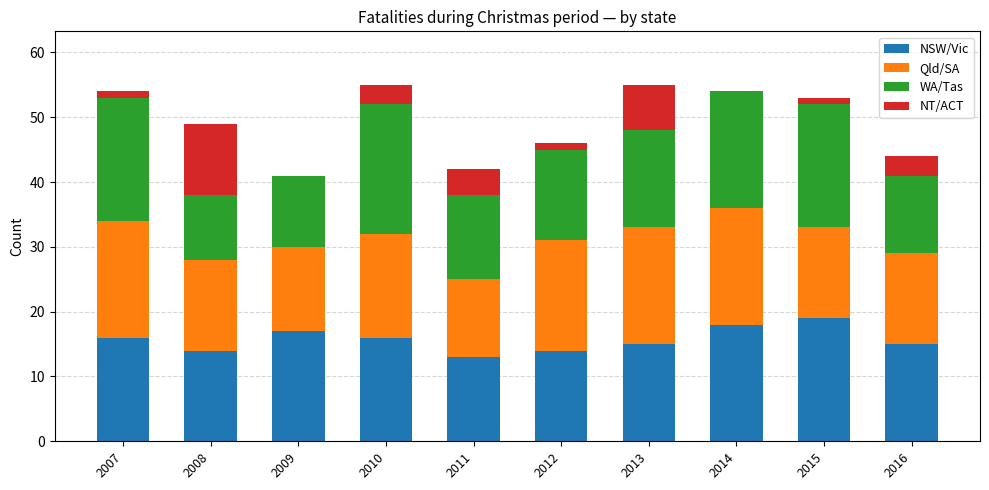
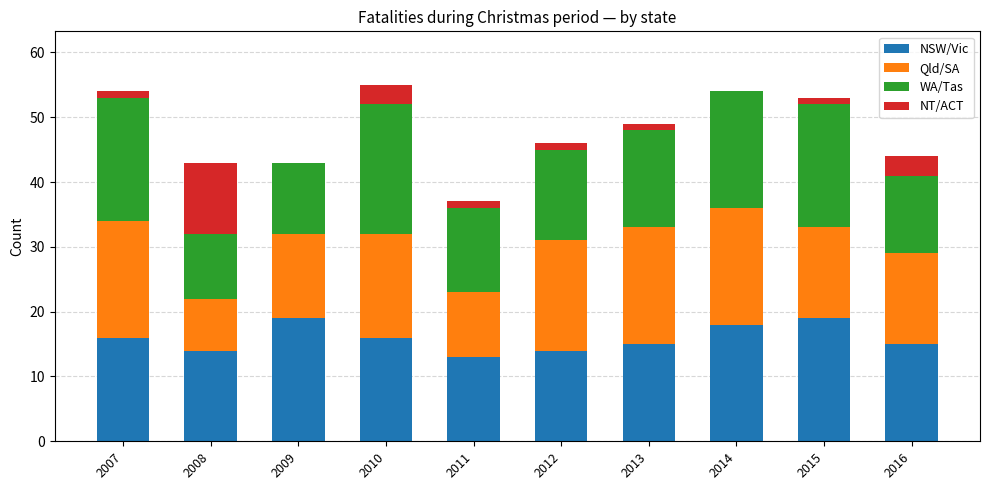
  {
    "NSW/Vic": {
      "2007": 16,
      "2008": 14,
-     "2009": 17,
+     "2009": 19,
      "2010": 16,
      "2011": 13,
      "2012": 14,
      "2013": 15,
      "2014": 18,
      "2015": 19,
      "2016": 15
    },
    "Qld/SA": {
      "2007": 18,
-     "2008": 14,
+     "2008": 8,
      "2009": 13,
      "2010": 16,
-     "2011": 12,
+     "2011": 10,
      "2012": 17,
      "2013": 18,
      "2014": 18,
      "2015": 14,
      "2016": 14
    },
    "WA/Tas": {
      "2007": 19,
      "2008": 10,
      "2009": 11,
      "2010": 20,
      "2011": 13,
      "2012": 14,
      "2013": 15,
      "2014": 18,
      "2015": 19,
      "2016": 12
    },
    "NT/ACT": {
      "2007": 1,
      "2008": 11,
      "2009": 0,
      "2010": 3,
-     "2011": 4,
+     "2011": 1,
      "2012": 1,
-     "2013": 7,
+     "2013": 1,
      "2014": 0,
      "2015": 1,
      "2016": 3
    }
  }
